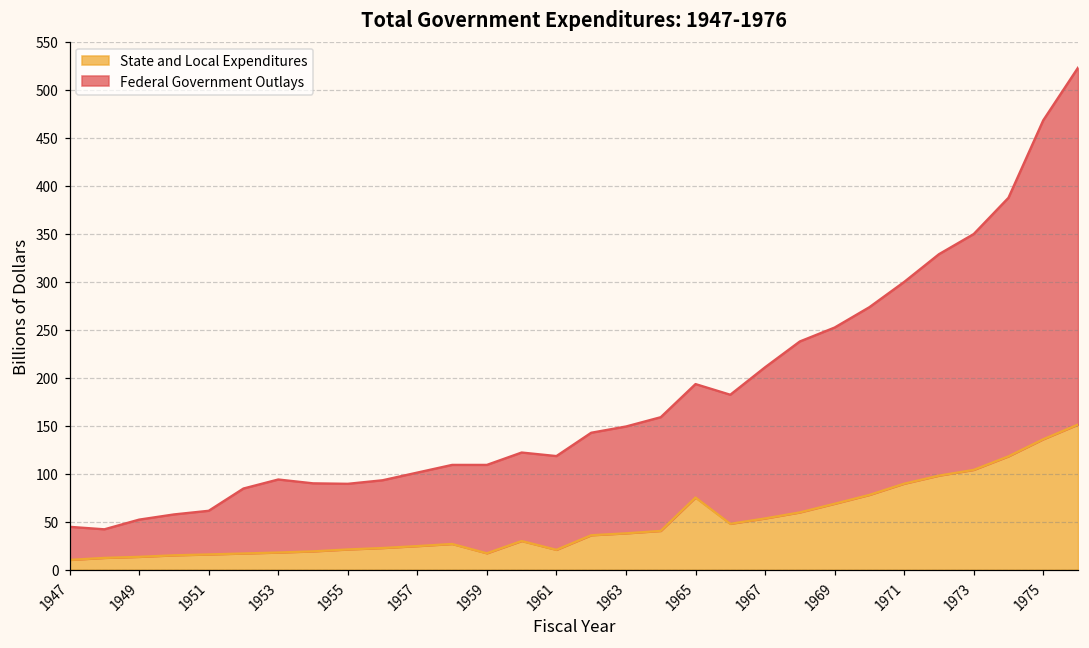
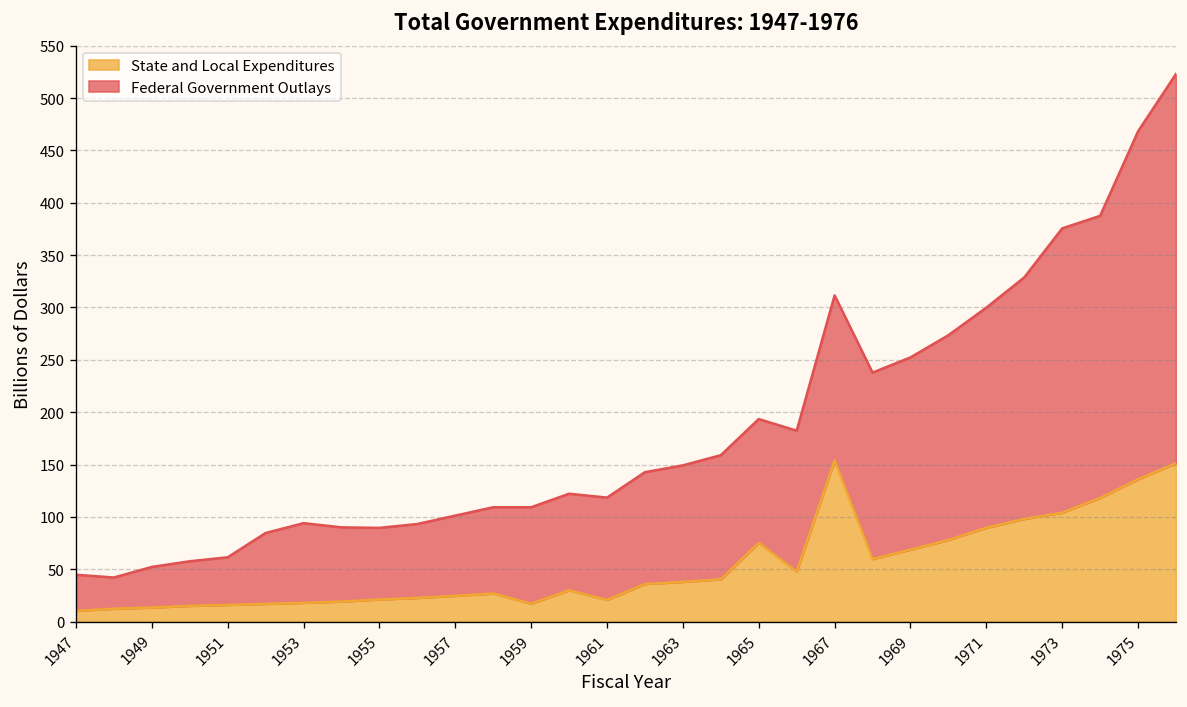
  {
    "State and Local Expenditures": {
      "1947": 10,
      "1949": 10,
      "1951": 20,
      "1953": 20,
      "1955": 20,
      "1957": 20,
      "1959": 20,
      "1961": 20,
      "1963": 40,
      "1965": 80,
-     "1967": 50,
+     "1967": 150,
      "1969": 70,
      "1971": 90,
      "1973": 100,
      "1975": 140
    },
    "Federal Government Outlays": {
      "1947": 30,
      "1949": 40,
      "1951": 50,
      "1953": 80,
      "1955": 70,
      "1957": 80,
      "1959": 90,
      "1961": 100,
      "1963": 110,
      "1965": 120,
      "1967": 160,
      "1969": 180,
      "1971": 210,
-     "1973": 250,
+     "1973": 270,
      "1975": 330
    }
  }
